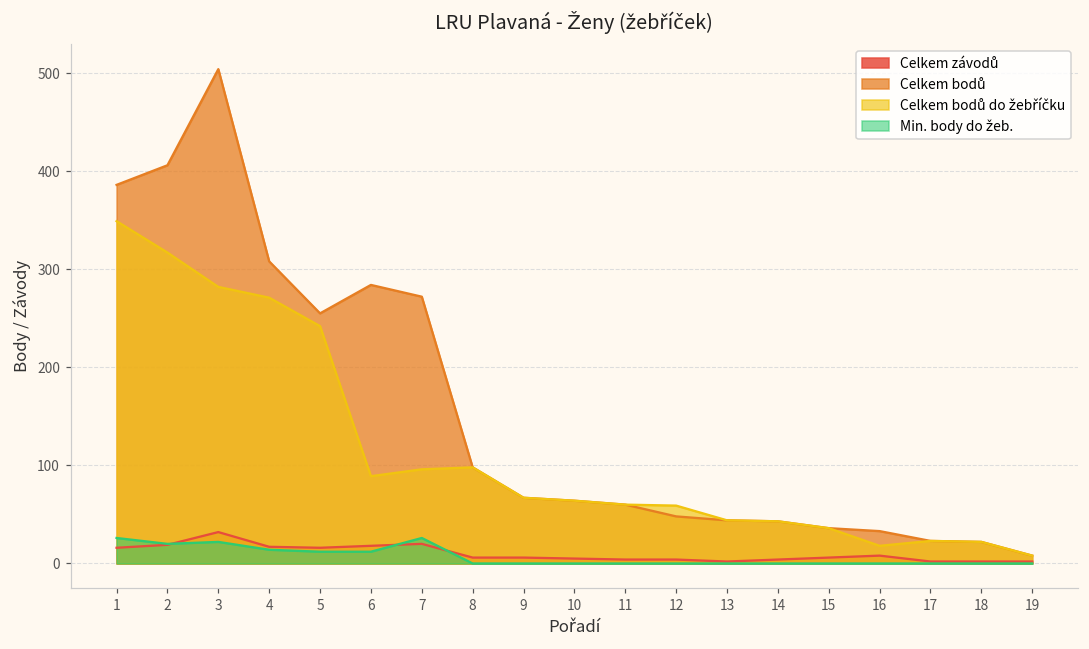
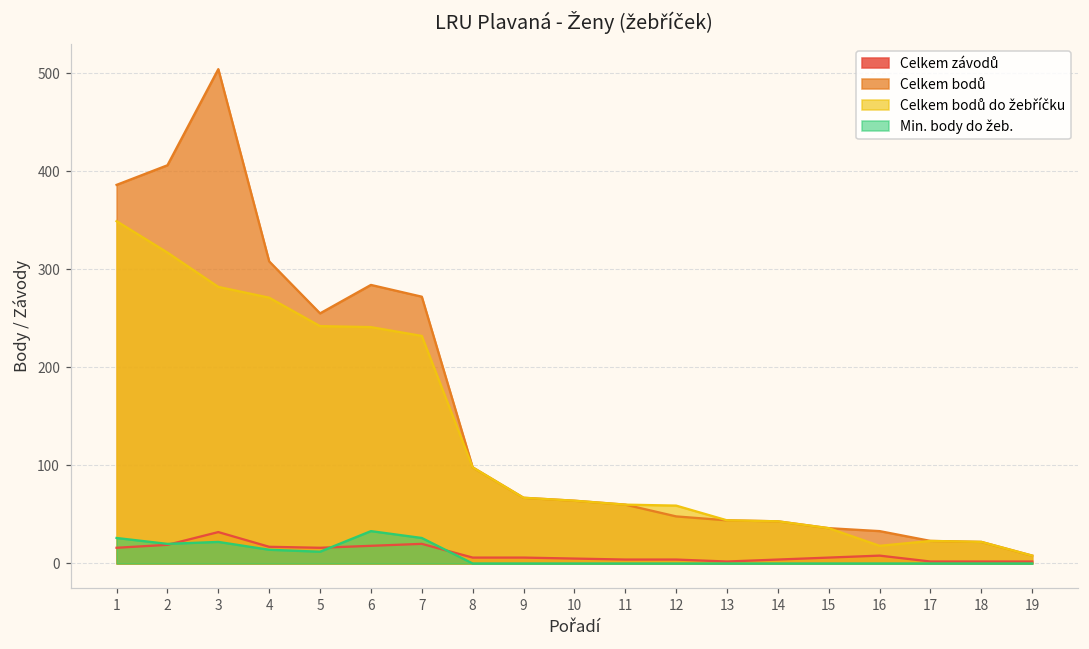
  {
    "Celkem bodů do žebříčku": {
      "1": 350,
      "2": 320,
      "3": 280,
      "4": 270,
      "5": 240,
-     "6": 90,
-     "7": 100,
+     "6": 240,
+     "7": 230,
      "12": 60,
      "16": 20
    },
    "Min. body do žeb.": {
      "1": 30,
      "3": 20,
      "4": 10,
      "5": 10,
-     "6": 10,
+     "6": 30,
      "7": 30,
      "8": 0,
      "9": 0,
      "10": 0,
      "11": 0,
      "12": 0,
      "14": 0,
      "15": 0,
      "16": 0
    }
  }
